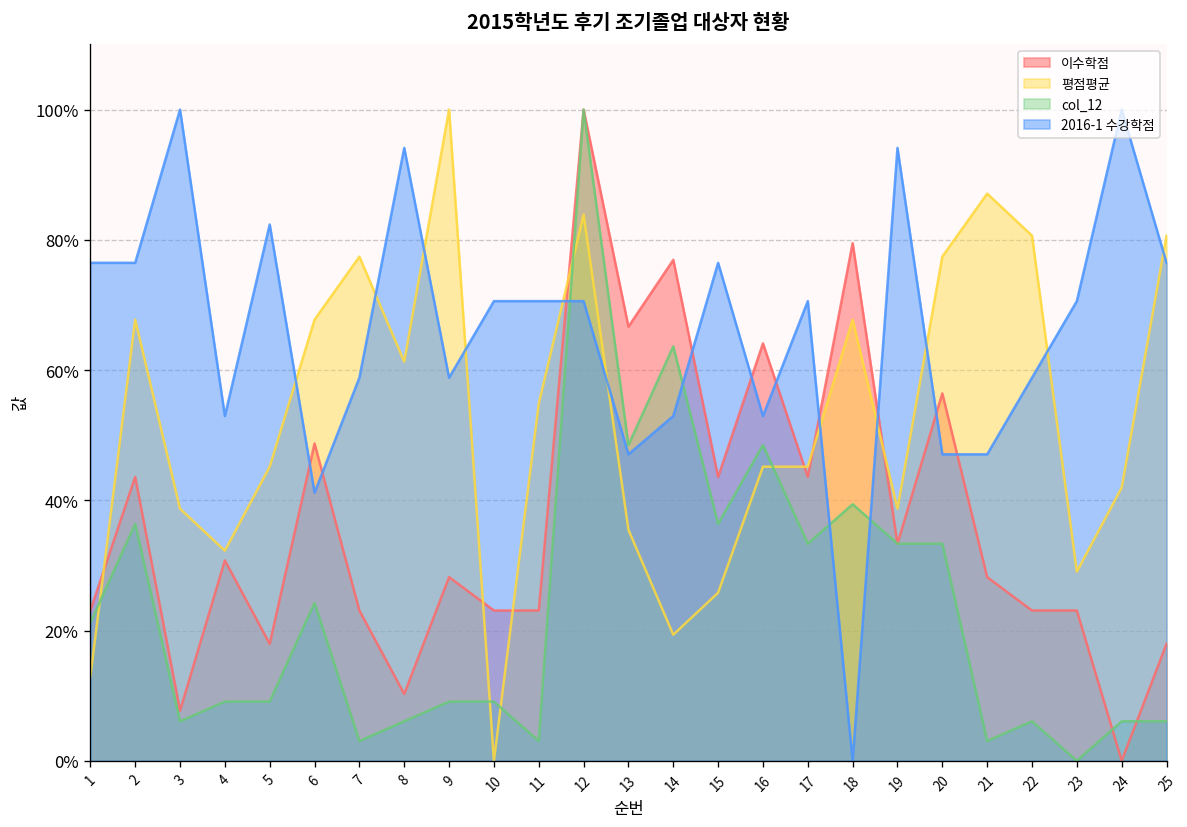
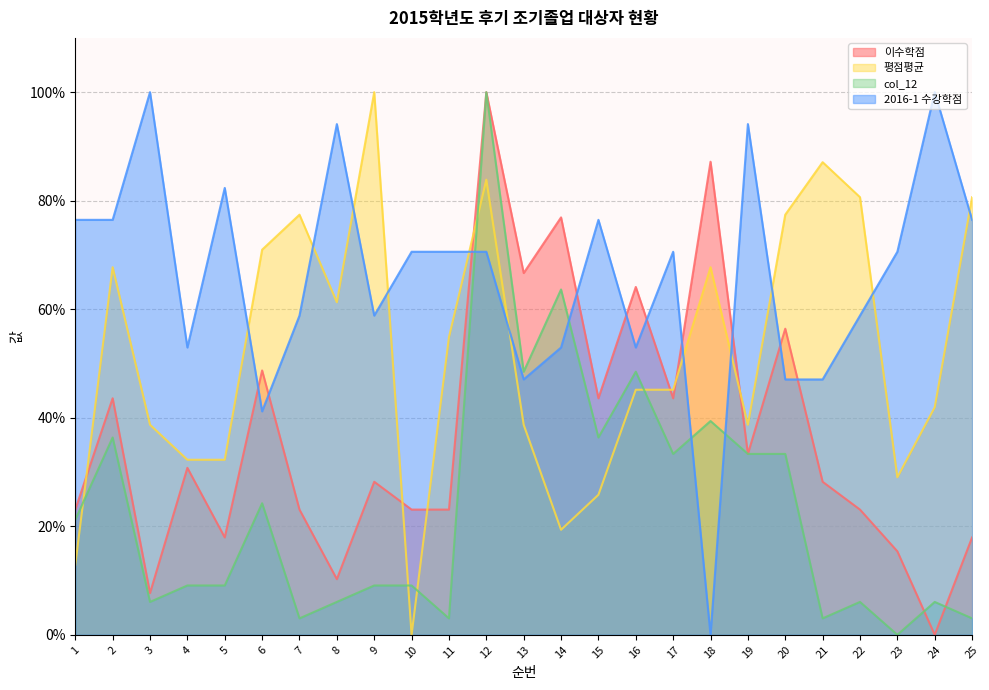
  {
    "이수학점": {
      "1": "23%",
      "2": "44%",
      "3": "8%",
      "4": "31%",
      "5": "18%",
      "6": "49%",
      "7": "23%",
      "8": "10%",
      "9": "28%",
      "10": "23%",
      "11": "23%",
      "13": "67%",
      "14": "77%",
      "15": "44%",
      "16": "64%",
      "17": "44%",
-     "18": "79%",
+     "18": "87%",
      "20": "56%",
      "21": "28%",
      "22": "23%",
-     "23": "23%",
+     "23": "15%",
      "24": "0%",
      "25": "18%"
    },
    "평점평균": {
      "1": "13%",
      "2": "68%",
      "3": "39%",
      "4": "32%",
-     "5": "45%",
-     "6": "68%",
+     "5": "32%",
+     "6": "71%",
      "7": "77%",
      "8": "61%",
      "9": "100%",
      "10": "0%",
      "11": "55%",
      "12": "84%",
-     "13": "35%",
+     "13": "39%",
      "14": "19%",
      "15": "26%",
      "16": "45%",
      "17": "45%",
      "18": "68%",
      "19": "39%",
      "20": "77%",
      "21": "87%",
      "22": "81%",
      "23": "29%",
      "24": "42%",
      "25": "81%"
    },
    "col_12": {
      "1": "21%",
      "2": "36%",
      "3": "6%",
      "4": "9%",
      "5": "9%",
      "6": "24%",
      "7": "3%",
      "8": "6%",
      "9": "9%",
      "10": "9%",
      "11": "3%",
      "13": "48%",
      "14": "64%",
      "15": "36%",
      "16": "48%",
      "17": "33%",
      "18": "39%",
      "20": "33%",
      "21": "3%",
      "22": "6%",
      "23": "0%",
      "24": "6%",
-     "25": "6%"
+     "25": "3%"
    },
    "2016-1 수강학점": {
      "1": "76%",
      "2": "76%",
      "3": "100%",
      "4": "53%",
      "5": "82%",
      "6": "41%",
      "7": "59%",
      "8": "94%",
      "9": "59%",
      "10": "71%",
      "11": "71%",
      "12": "71%",
      "13": "47%",
      "14": "53%",
      "15": "76%",
      "16": "53%",
      "17": "71%",
      "18": "0%",
      "19": "94%",
      "20": "47%",
      "21": "47%",
      "22": "59%",
      "23": "71%",
      "25": "76%"
    }
  }
